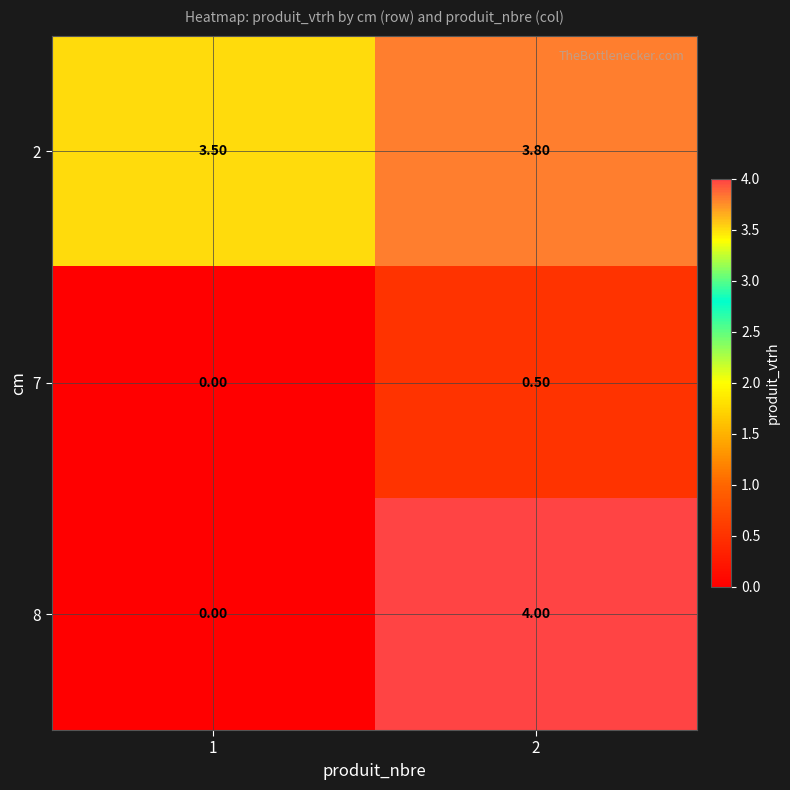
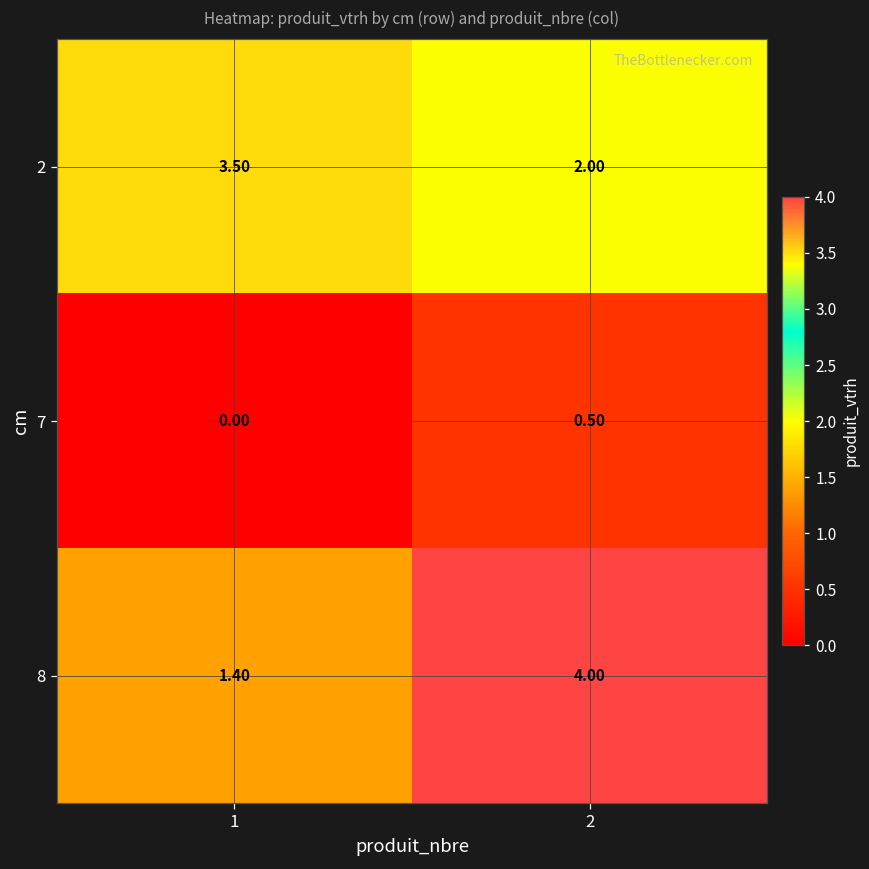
  {
    "2": {
      "1": 3.50,
-     "2": 3.80
+     "2": 2.00
    },
    "7": {
      "1": 0.00,
      "2": 0.50
    },
    "8": {
-     "1": 0.00,
+     "1": 1.40,
      "2": 4.00
    }
  }
